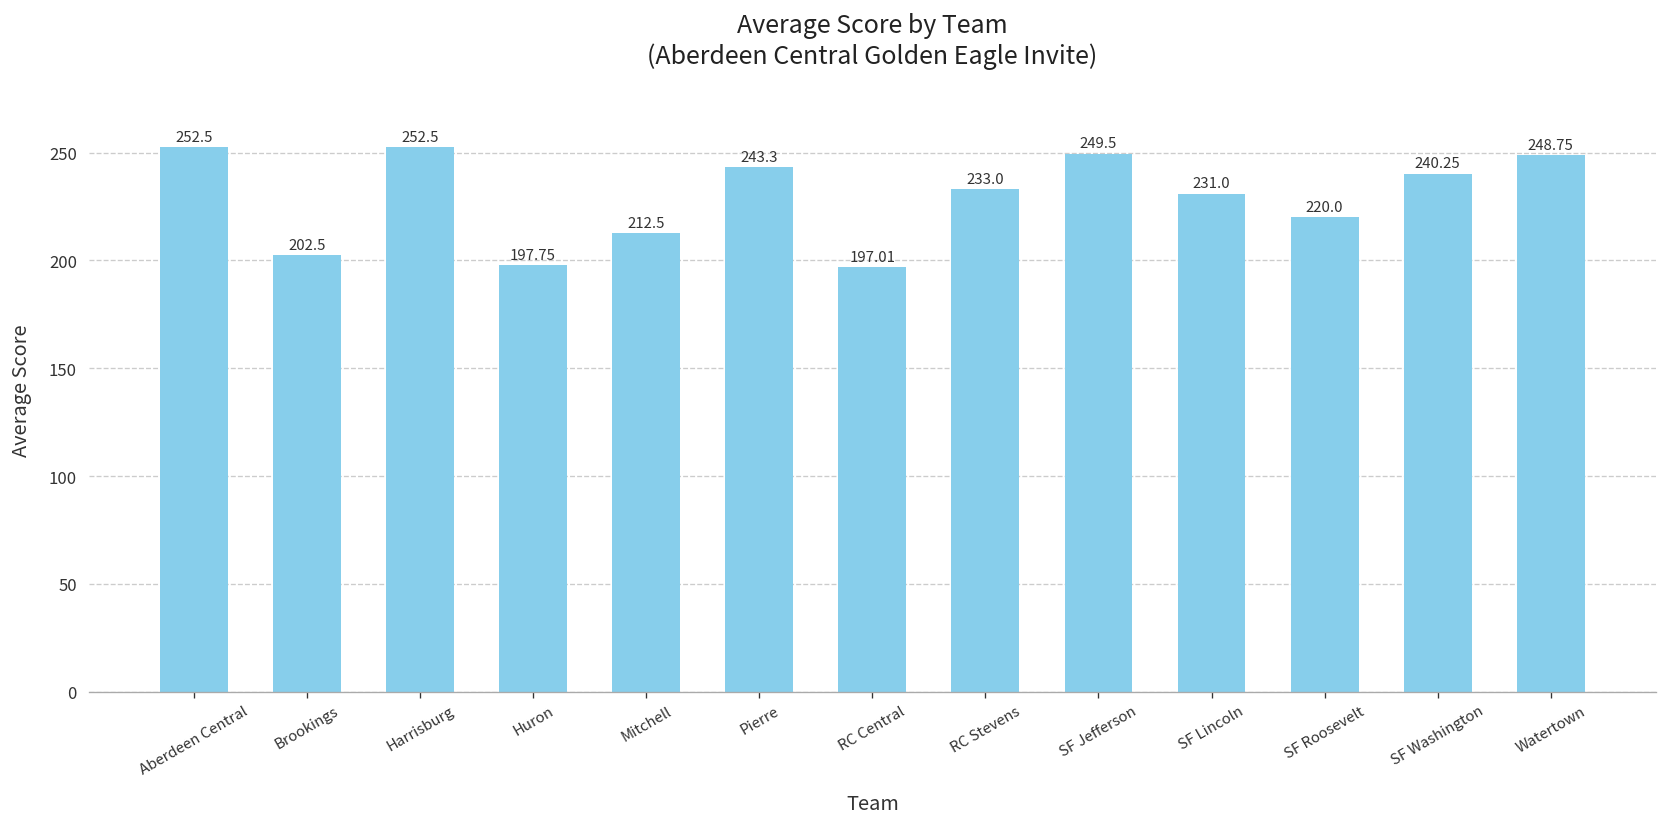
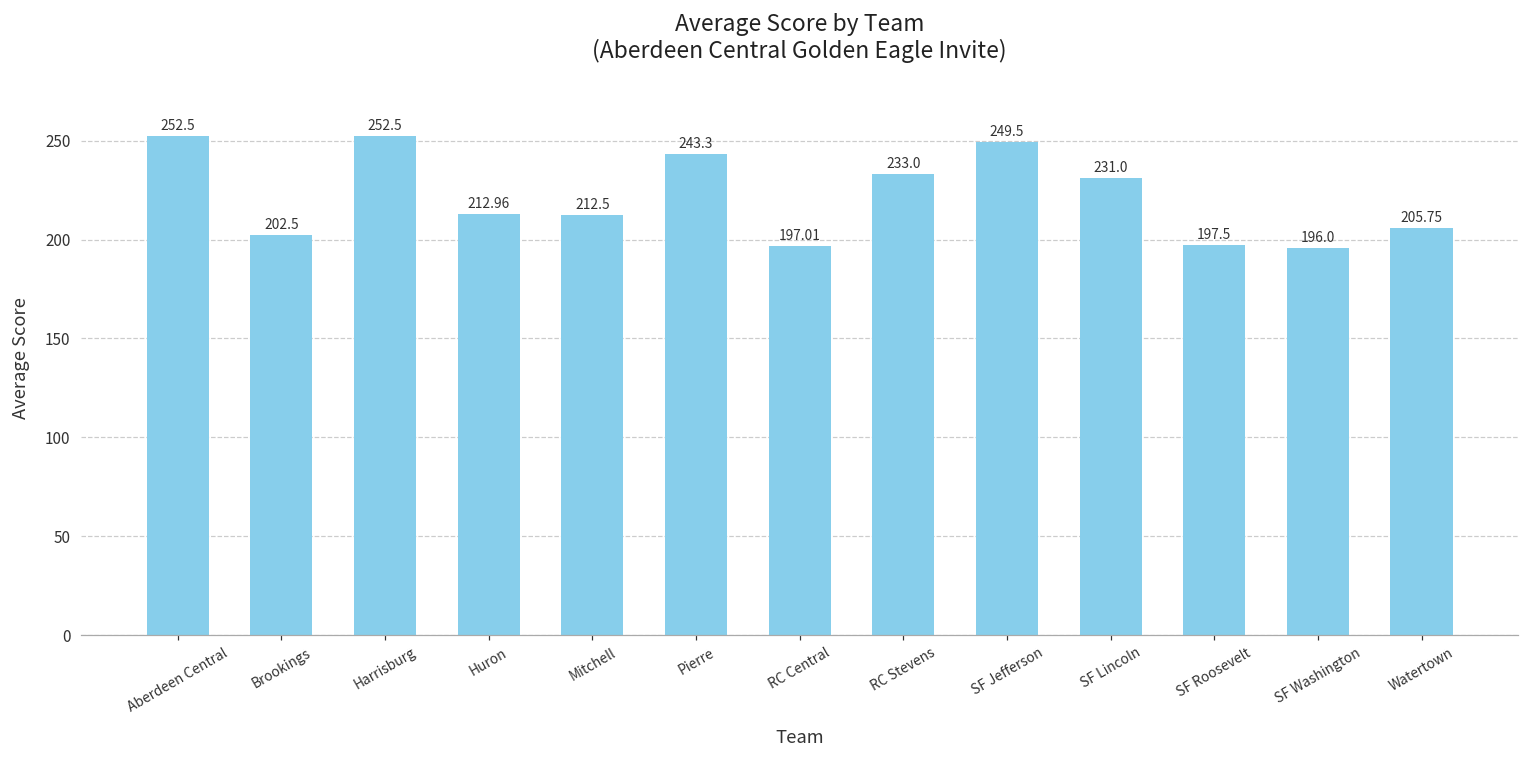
  {
    "Aberdeen Central": 252.5,
    "Brookings": 202.5,
    "Harrisburg": 252.5,
-   "Huron": 197.75,
+   "Huron": 212.96,
    "Mitchell": 212.5,
    "Pierre": 243.3,
    "RC Central": 197.01,
    "RC Stevens": 233.0,
    "SF Jefferson": 249.5,
    "SF Lincoln": 231.0,
-   "SF Roosevelt": 220.0,
-   "SF Washington": 240.25,
-   "Watertown": 248.75
+   "SF Roosevelt": 197.5,
+   "SF Washington": 196.0,
+   "Watertown": 205.75
  }
